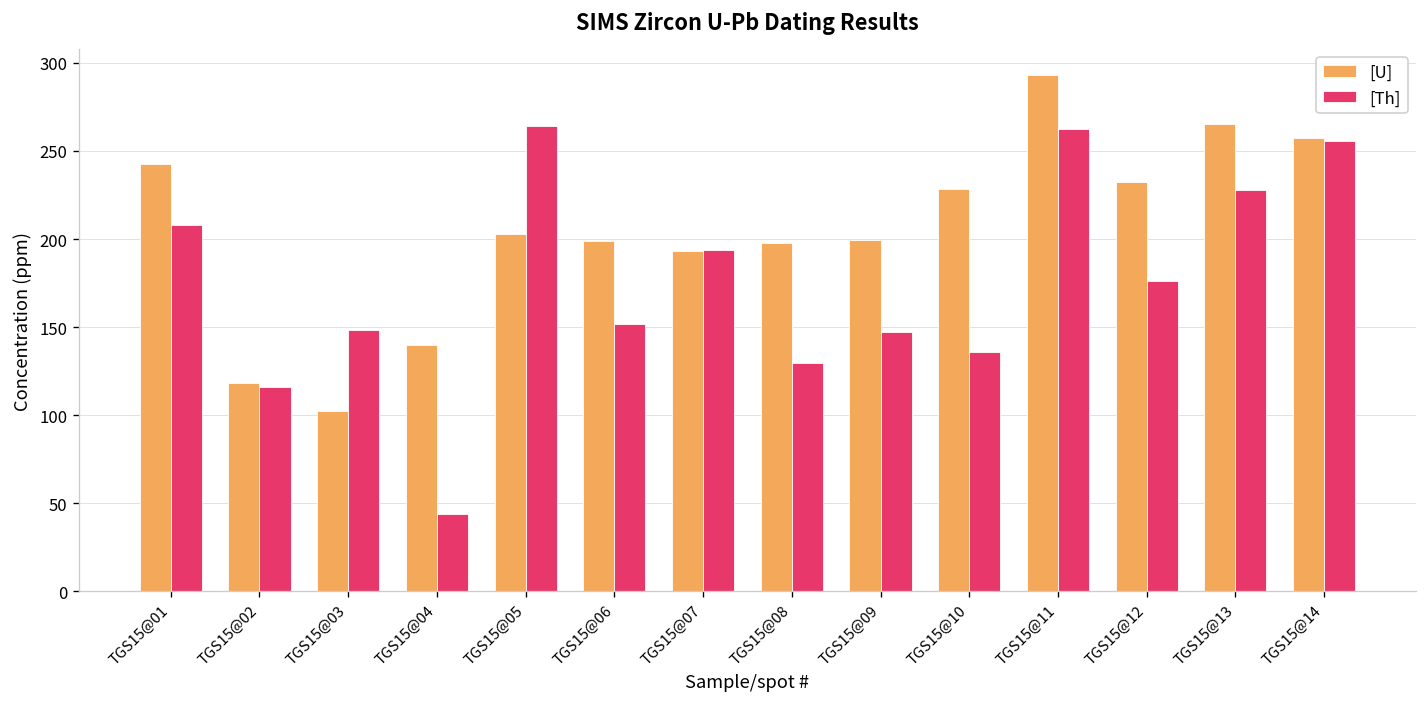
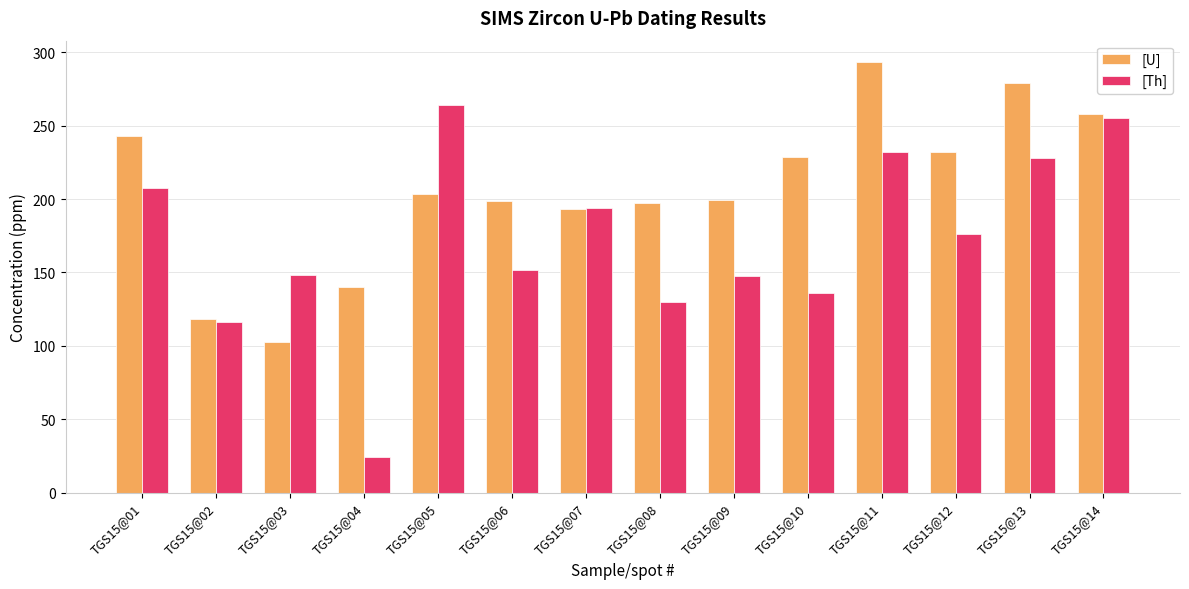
  {
    "[U]": {
      "TGS15@01": 243,
      "TGS15@02": 118,
      "TGS15@03": 102,
      "TGS15@04": 140,
      "TGS15@05": 203,
      "TGS15@06": 199,
      "TGS15@07": 193,
      "TGS15@08": 198,
      "TGS15@09": 199,
      "TGS15@10": 228,
      "TGS15@11": 293,
      "TGS15@12": 232,
-     "TGS15@13": 265,
+     "TGS15@13": 279,
      "TGS15@14": 258
    },
    "[Th]": {
      "TGS15@01": 208,
      "TGS15@02": 116,
      "TGS15@03": 148,
-     "TGS15@04": 44,
+     "TGS15@04": 24,
      "TGS15@05": 264,
      "TGS15@06": 152,
      "TGS15@07": 194,
      "TGS15@08": 130,
      "TGS15@09": 147,
      "TGS15@10": 136,
-     "TGS15@11": 262,
+     "TGS15@11": 232,
      "TGS15@12": 176,
      "TGS15@13": 228,
      "TGS15@14": 255
    }
  }
